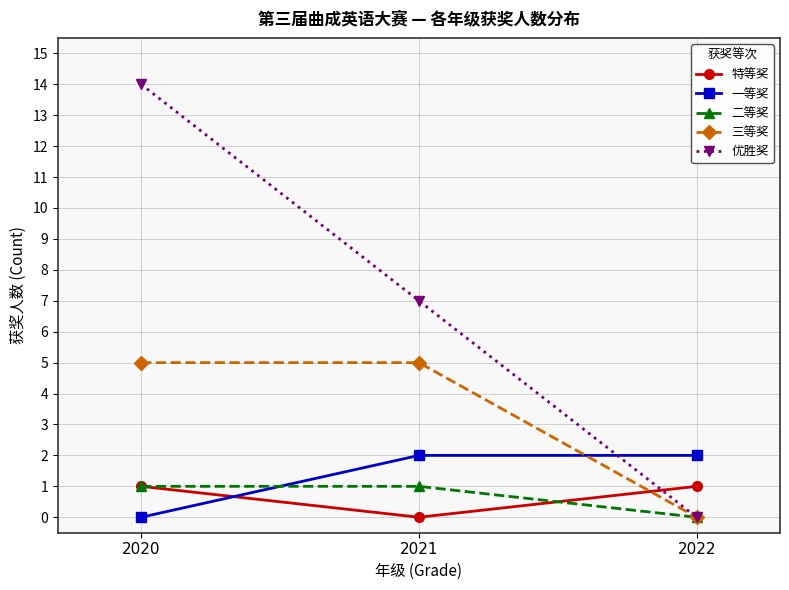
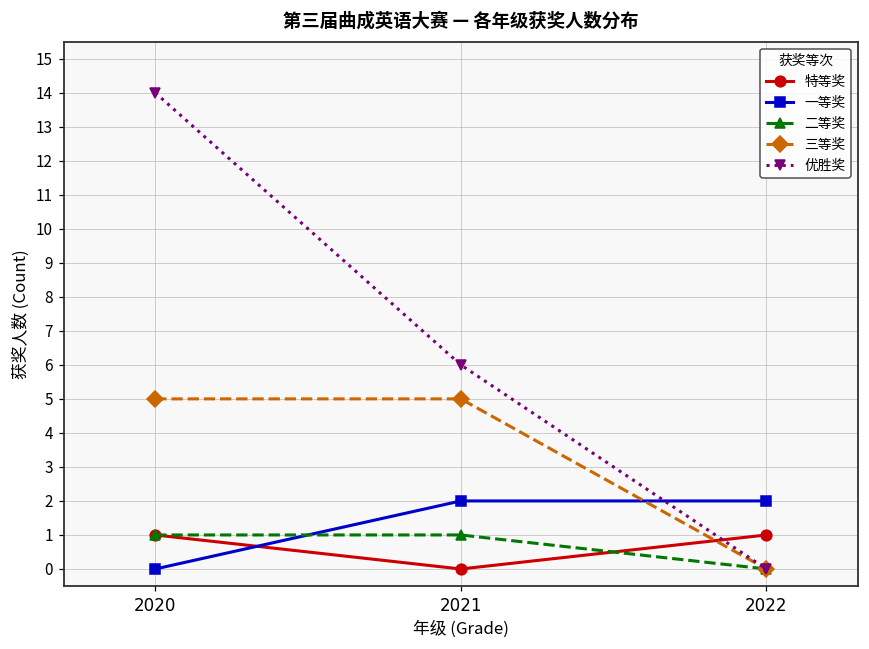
  {
    "特等奖": {
      "2021": 0,
      "2022": 1
    },
    "一等奖": {
      "2020": 0,
      "2021": 2,
      "2022": 2
    },
    "二等奖": {
      "2021": 1
    },
    "三等奖": {
      "2020": 5,
      "2021": 5
    },
    "优胜奖": {
      "2020": 14,
-     "2021": 7
+     "2021": 6
    }
  }
